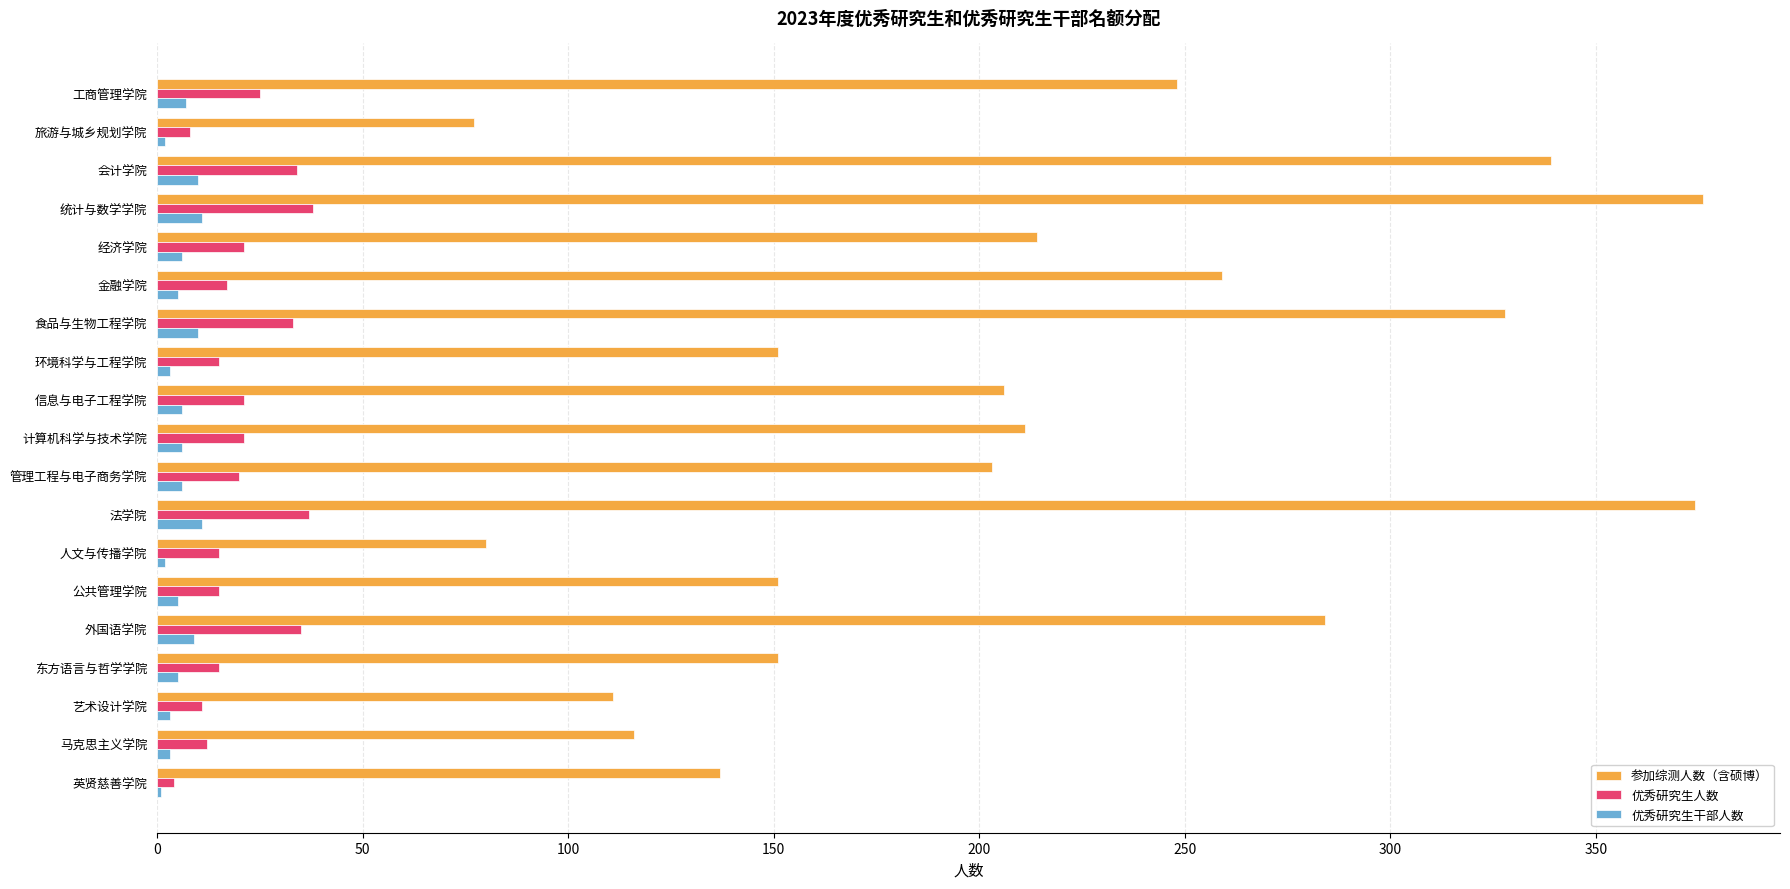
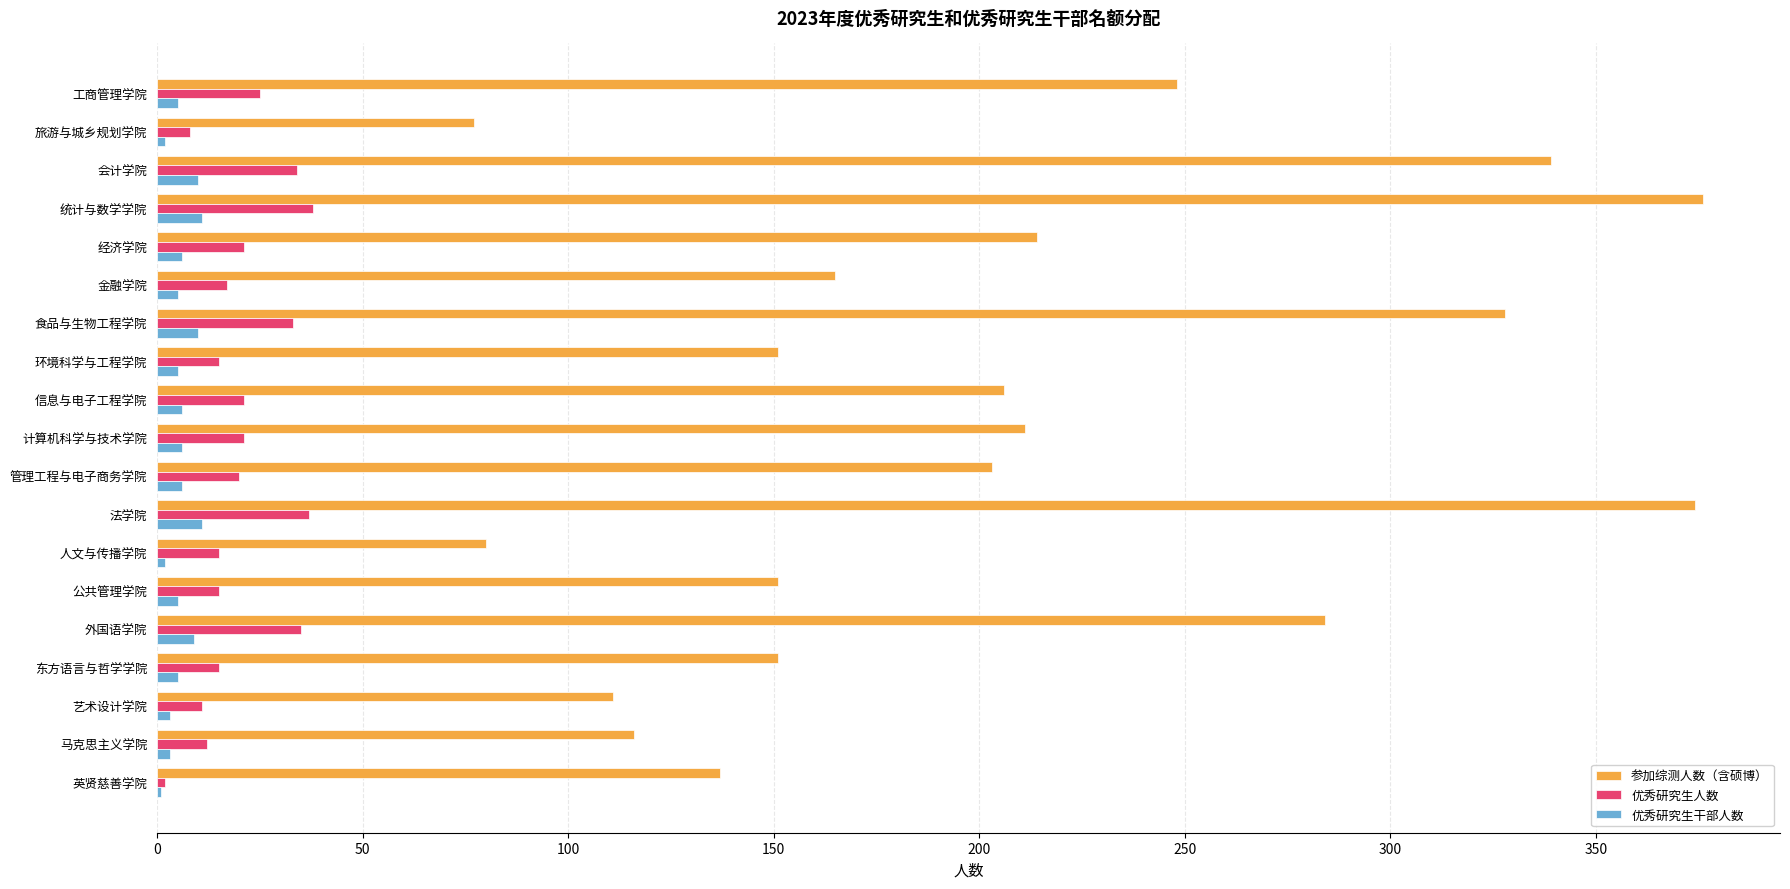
  {
    "参加综测人数（含硕博）": {
      "工商管理学院": 248,
      "旅游与城乡规划学院": 77,
      "会计学院": 339,
      "统计与数学学院": 376,
      "经济学院": 214,
-     "金融学院": 259,
+     "金融学院": 165,
      "食品与生物工程学院": 328,
      "环境科学与工程学院": 151,
      "信息与电子工程学院": 206,
      "计算机科学与技术学院": 211,
      "管理工程与电子商务学院": 203,
      "法学院": 374,
      "人文与传播学院": 80,
      "公共管理学院": 151,
      "外国语学院": 284,
      "东方语言与哲学学院": 151,
      "艺术设计学院": 111,
      "马克思主义学院": 116,
      "英贤慈善学院": 137
    },
    "优秀研究生人数": {
      "工商管理学院": 25,
      "旅游与城乡规划学院": 8,
      "会计学院": 34,
      "统计与数学学院": 38,
      "经济学院": 21,
      "金融学院": 17,
      "食品与生物工程学院": 33,
      "环境科学与工程学院": 15,
      "信息与电子工程学院": 21,
      "计算机科学与技术学院": 21,
      "管理工程与电子商务学院": 20,
      "法学院": 37,
      "人文与传播学院": 15,
      "公共管理学院": 15,
      "外国语学院": 35,
      "东方语言与哲学学院": 15,
      "艺术设计学院": 11,
      "马克思主义学院": 12,
-     "英贤慈善学院": 4
+     "英贤慈善学院": 2
    },
    "优秀研究生干部人数": {
-     "工商管理学院": 7,
+     "工商管理学院": 5,
      "旅游与城乡规划学院": 2,
      "会计学院": 10,
      "统计与数学学院": 11,
      "经济学院": 6,
      "金融学院": 5,
      "食品与生物工程学院": 10,
-     "环境科学与工程学院": 3,
+     "环境科学与工程学院": 5,
      "信息与电子工程学院": 6,
      "计算机科学与技术学院": 6,
      "管理工程与电子商务学院": 6,
      "法学院": 11,
      "人文与传播学院": 2,
      "公共管理学院": 5,
      "外国语学院": 9,
      "东方语言与哲学学院": 5,
      "艺术设计学院": 3,
      "马克思主义学院": 3,
      "英贤慈善学院": 1
    }
  }
